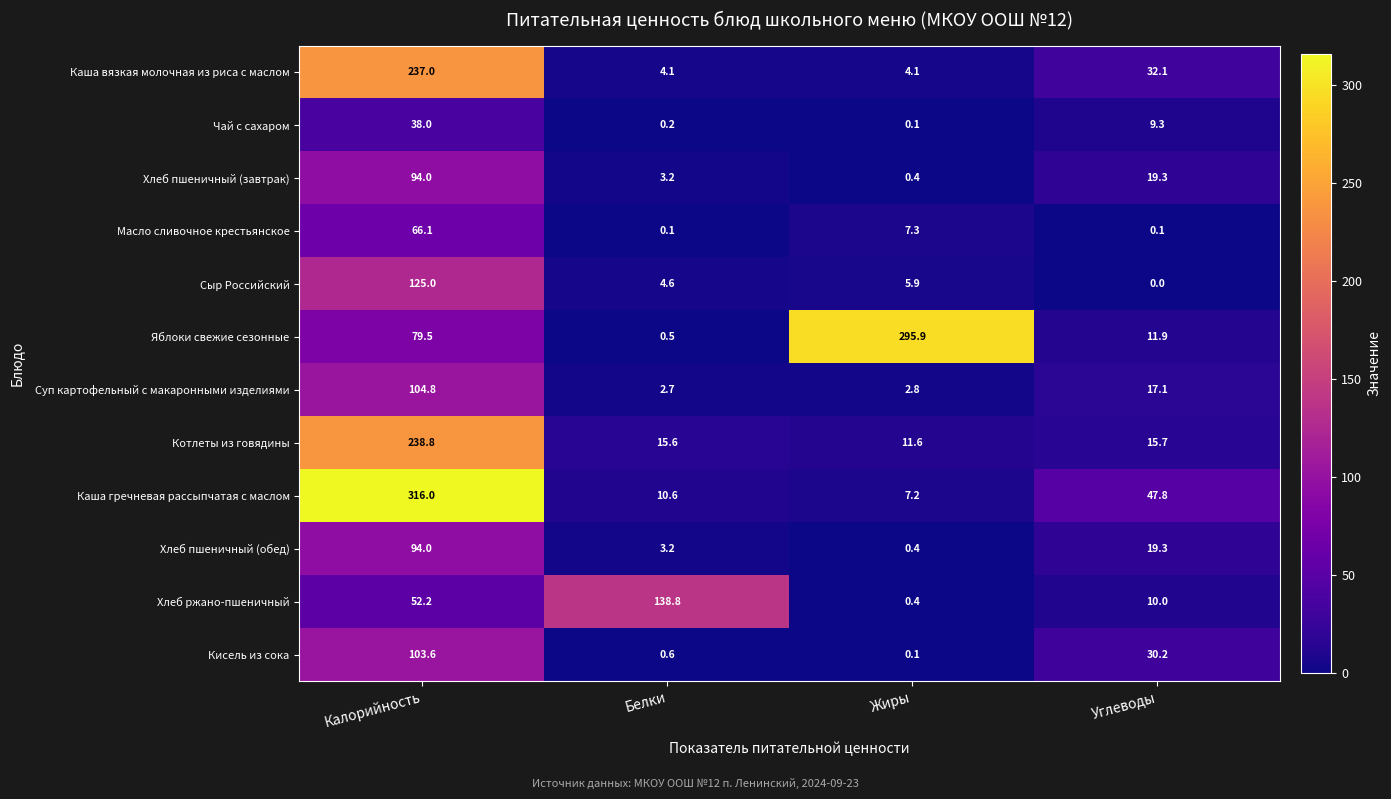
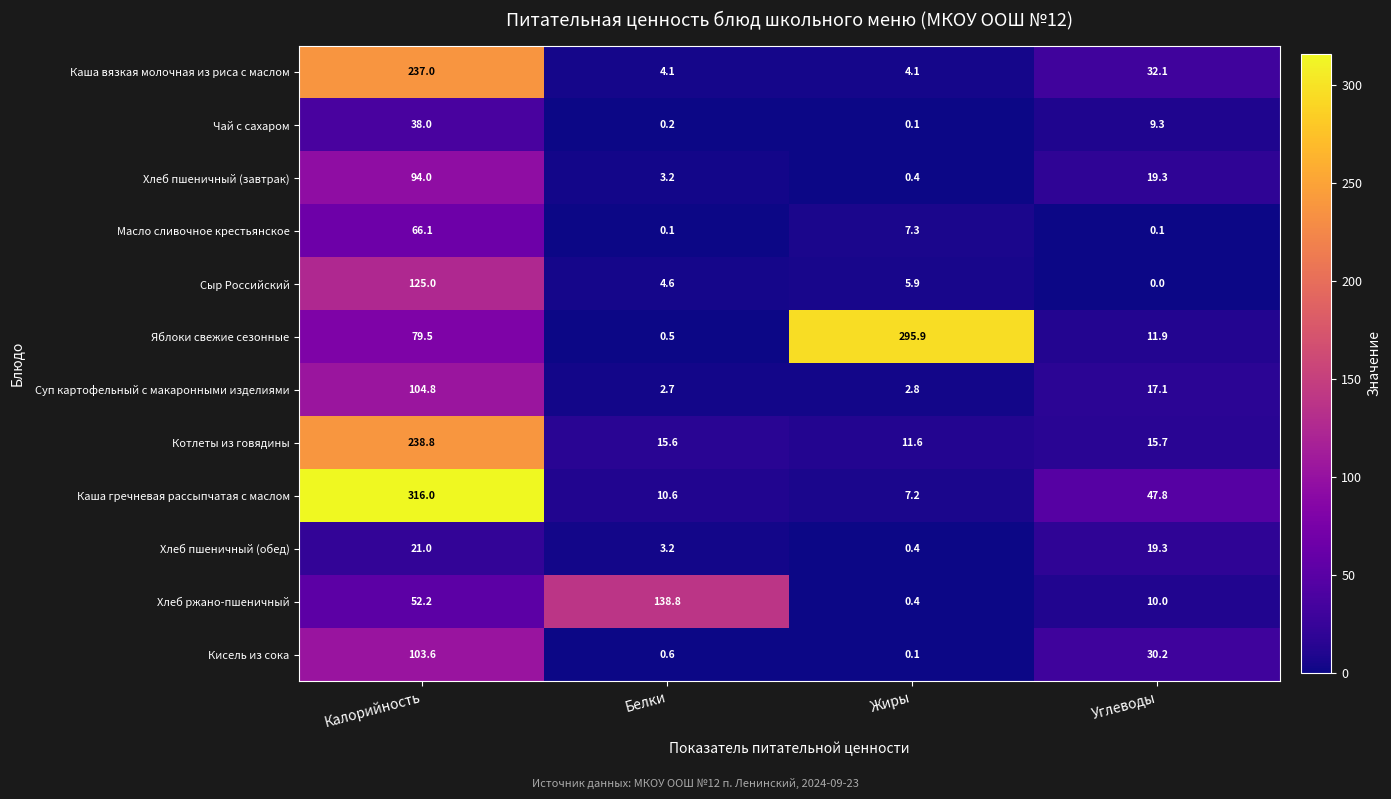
  {
    "Каша вязкая молочная из риса с маслом": {
      "Калорийность": 237.0,
      "Белки": 4.1,
      "Жиры": 4.1,
      "Углеводы": 32.1
    },
    "Чай с сахаром": {
      "Калорийность": 38.0,
      "Белки": 0.2,
      "Жиры": 0.1,
      "Углеводы": 9.3
    },
    "Хлеб пшеничный (завтрак)": {
      "Калорийность": 94.0,
      "Белки": 3.2,
      "Жиры": 0.4,
      "Углеводы": 19.3
    },
    "Масло сливочное крестьянское": {
      "Калорийность": 66.1,
      "Белки": 0.1,
      "Жиры": 7.3,
      "Углеводы": 0.1
    },
    "Сыр Российский": {
      "Калорийность": 125.0,
      "Белки": 4.6,
      "Жиры": 5.9,
      "Углеводы": 0.0
    },
    "Яблоки свежие сезонные": {
      "Калорийность": 79.5,
      "Белки": 0.5,
      "Жиры": 295.9,
      "Углеводы": 11.9
    },
    "Суп картофельный с макаронными изделиями": {
      "Калорийность": 104.8,
      "Белки": 2.7,
      "Жиры": 2.8,
      "Углеводы": 17.1
    },
    "Котлеты из говядины": {
      "Калорийность": 238.8,
      "Белки": 15.6,
      "Жиры": 11.6,
      "Углеводы": 15.7
    },
    "Каша гречневая рассыпчатая с маслом": {
      "Калорийность": 316.0,
      "Белки": 10.6,
      "Жиры": 7.2,
      "Углеводы": 47.8
    },
    "Хлеб пшеничный (обед)": {
-     "Калорийность": 94.0,
+     "Калорийность": 21.0,
      "Белки": 3.2,
      "Жиры": 0.4,
      "Углеводы": 19.3
    },
    "Хлеб ржано-пшеничный": {
      "Калорийность": 52.2,
      "Белки": 138.8,
      "Жиры": 0.4,
      "Углеводы": 10.0
    },
    "Кисель из сока": {
      "Калорийность": 103.6,
      "Белки": 0.6,
      "Жиры": 0.1,
      "Углеводы": 30.2
    }
  }
